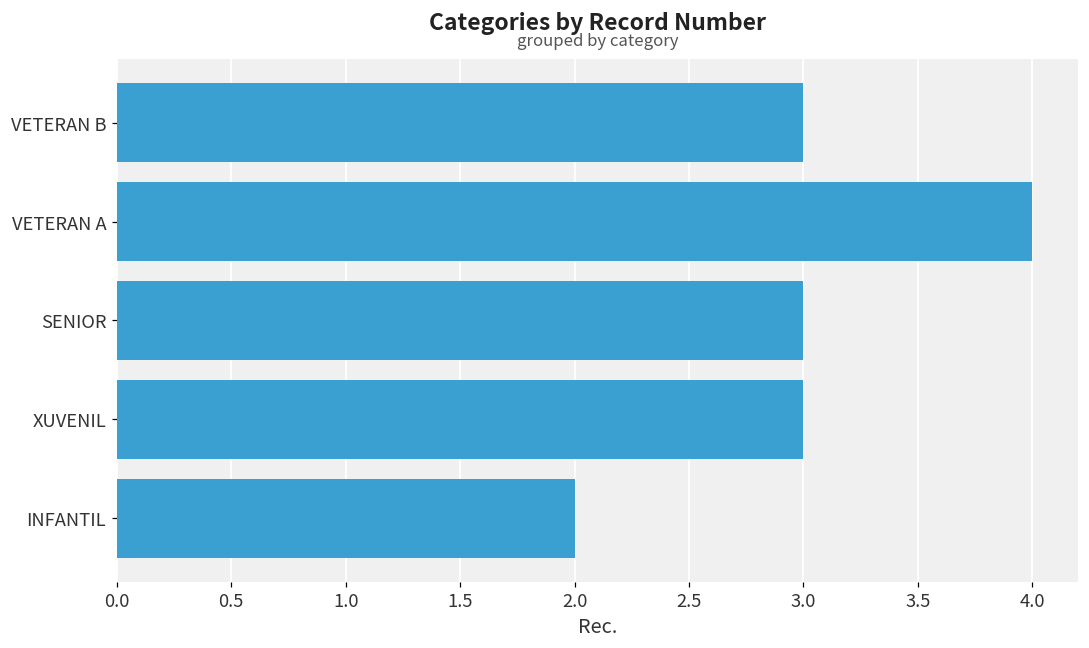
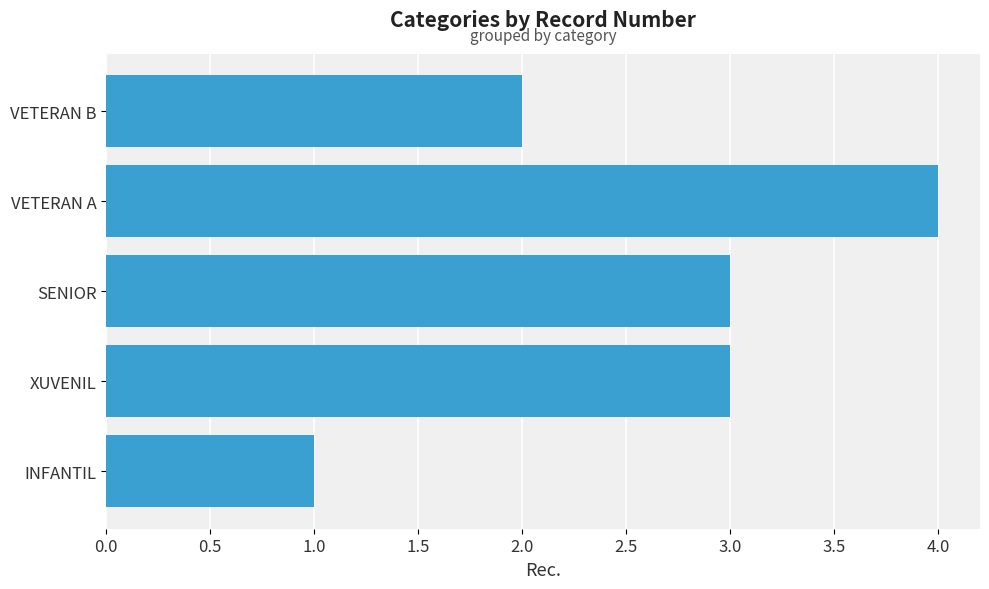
  {
-   "VETERAN B": 3,
+   "VETERAN B": 2,
    "VETERAN A": 4,
    "SENIOR": 3,
    "XUVENIL": 3,
-   "INFANTIL": 2
+   "INFANTIL": 1
  }
